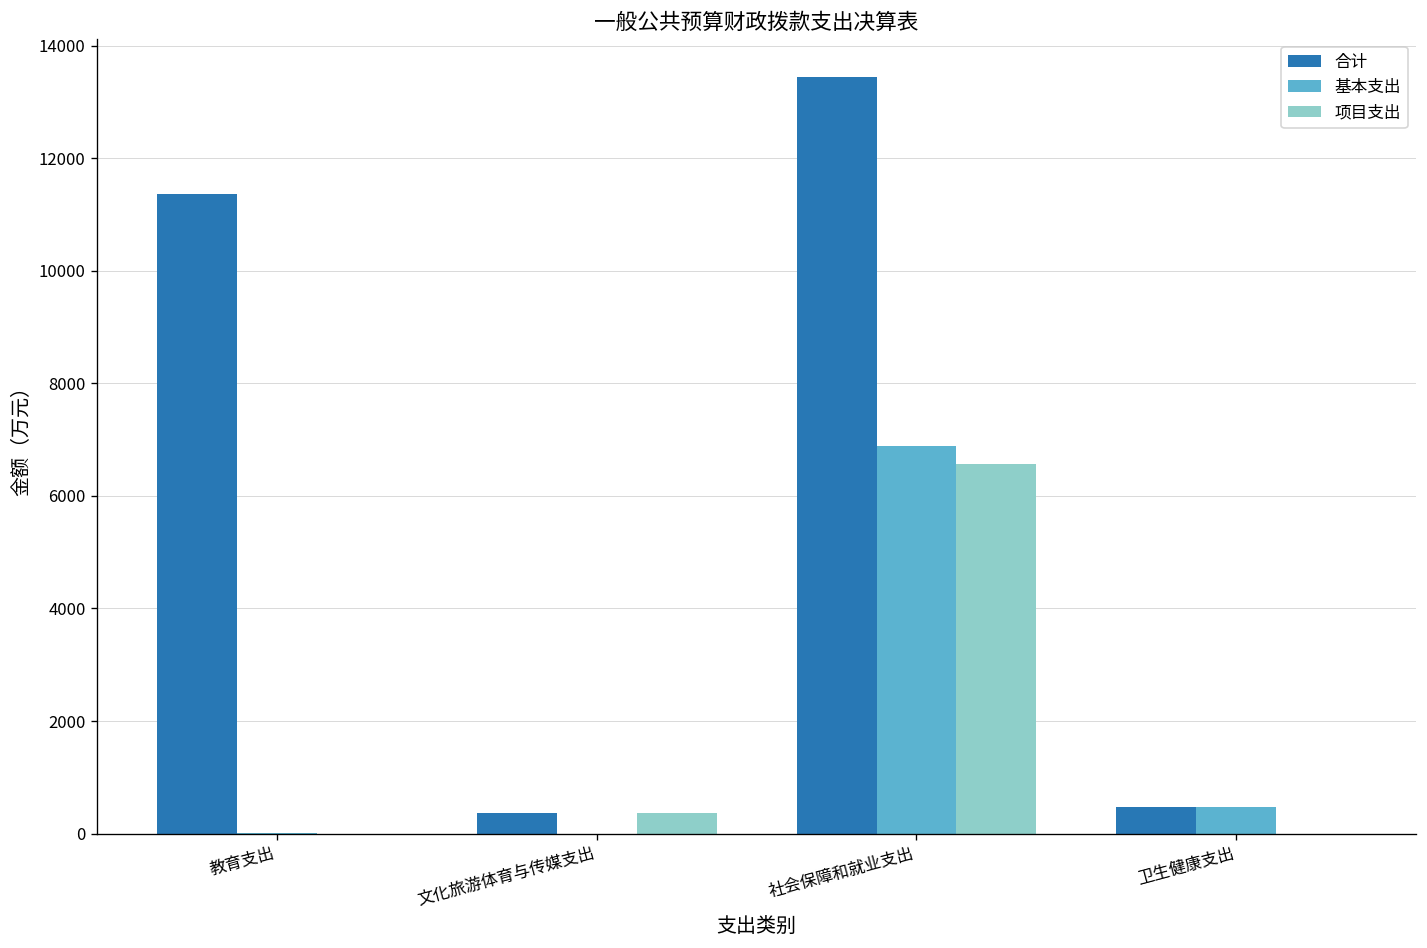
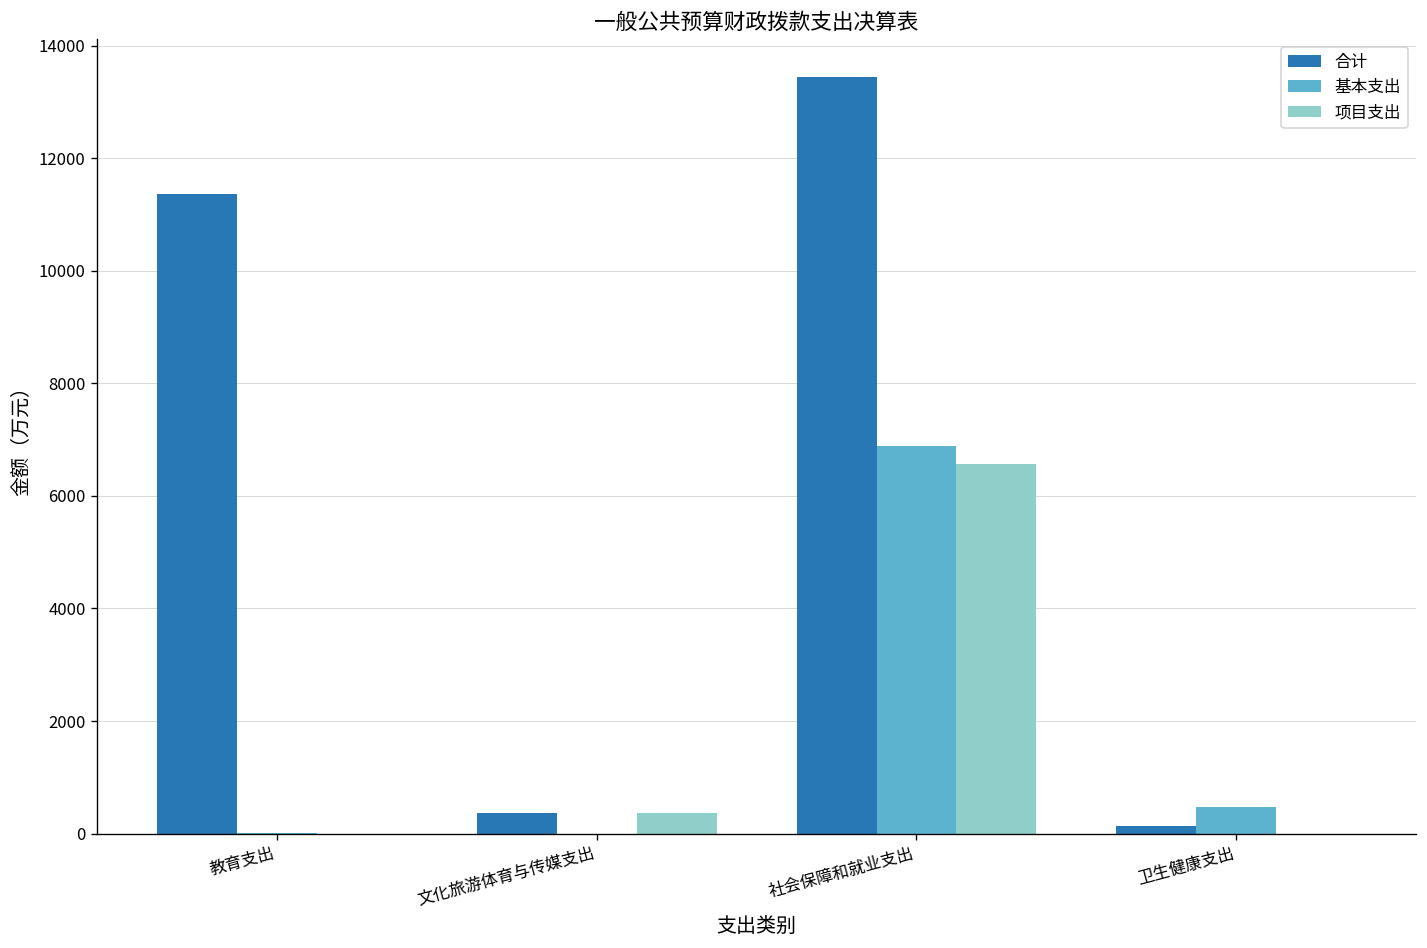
  {
    "合计": {
      "教育支出": 11400,
      "文化旅游体育与传媒支出": 400,
      "社会保障和就业支出": 13400,
-     "卫生健康支出": 500
+     "卫生健康支出": 100
    }
  }
